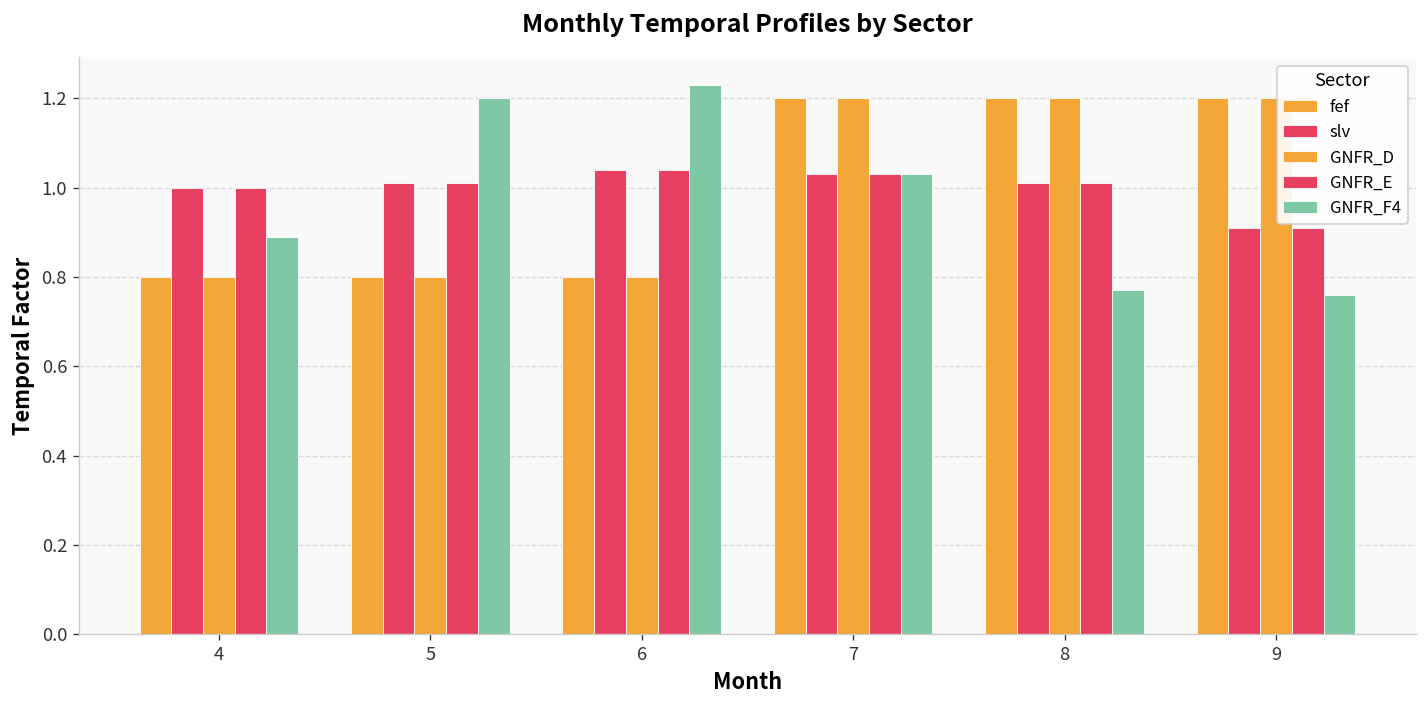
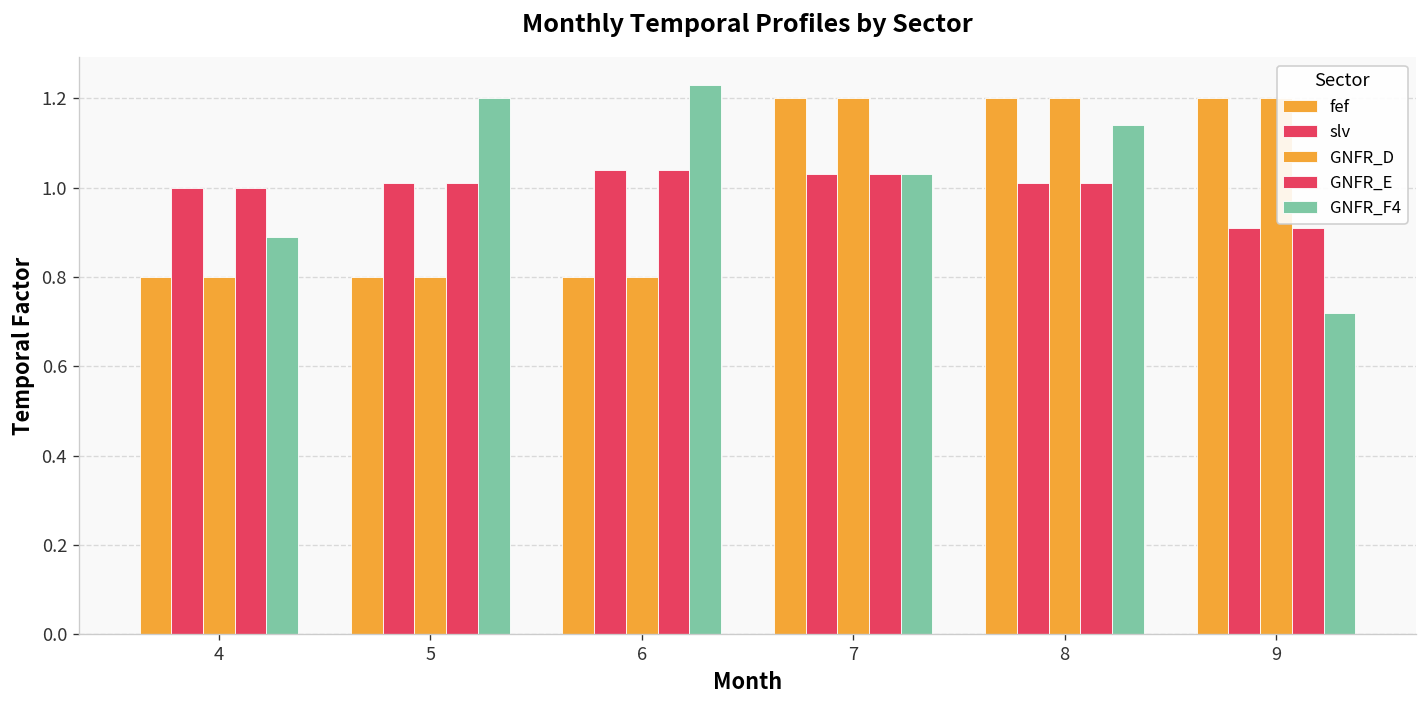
  {
    "GNFR_F4": {
      "4": 0.89,
      "5": 1.20,
      "6": 1.23,
      "7": 1.03,
-     "8": 0.77,
-     "9": 0.76
+     "8": 1.14,
+     "9": 0.72
    }
  }
